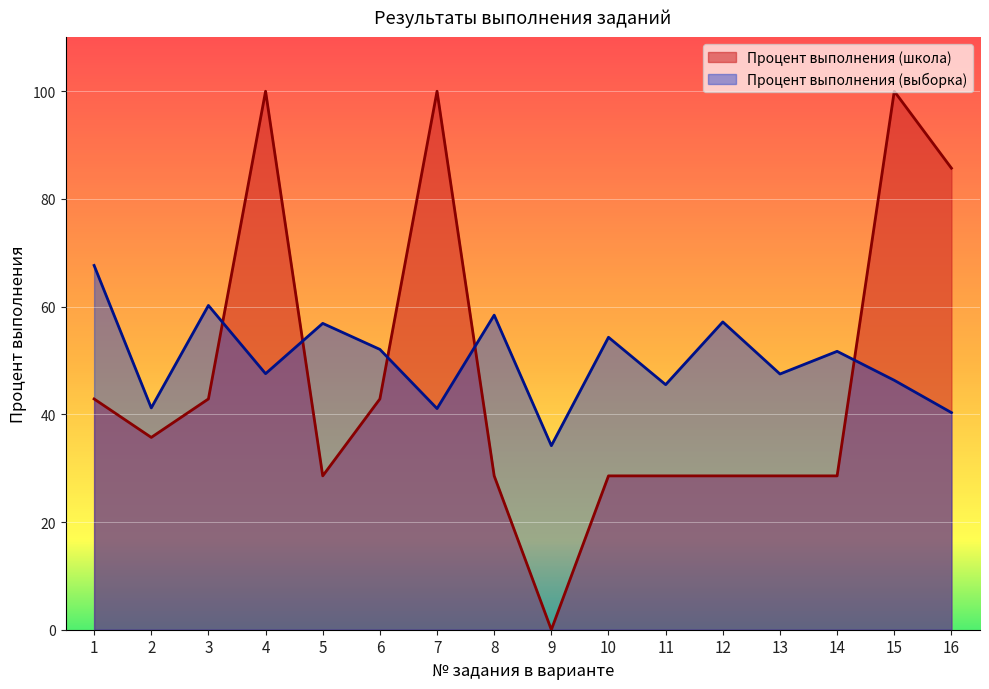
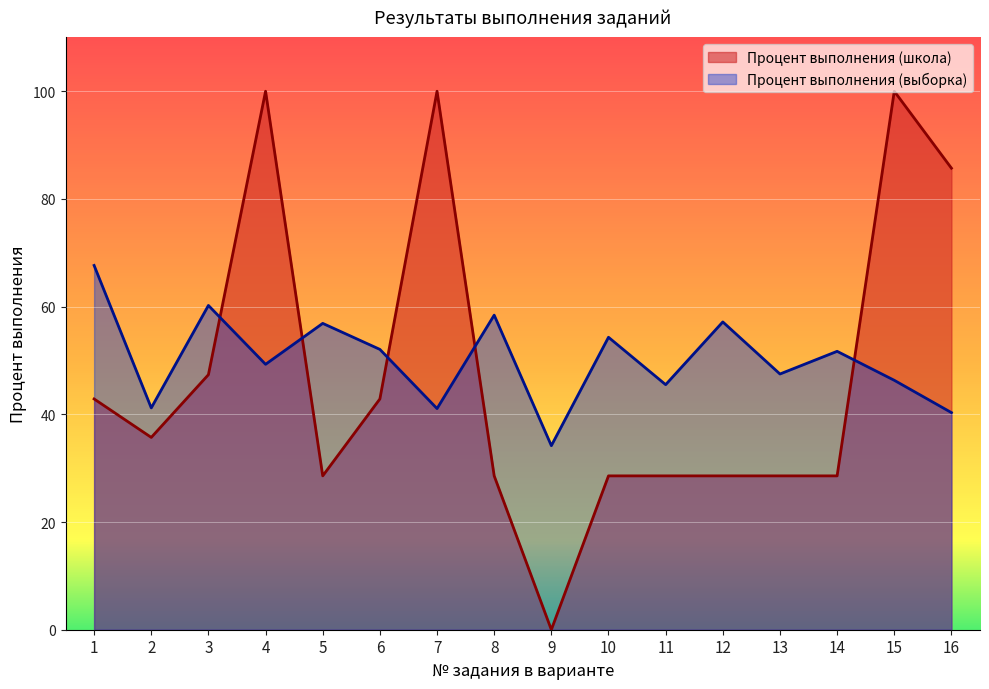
  {
    "Процент выполнения (школа)": {
      "1": 43,
      "2": 36,
-     "3": 43,
+     "3": 47,
      "4": 100,
      "5": 29,
      "6": 43,
      "7": 100,
      "8": 29,
      "9": 0,
      "10": 29,
      "11": 29,
      "12": 29,
      "13": 29,
      "14": 29,
      "16": 86
    },
    "Процент выполнения (выборка)": {
      "1": 68,
      "2": 41,
      "3": 60,
-     "4": 48,
+     "4": 49,
      "5": 57,
      "6": 52,
      "7": 41,
      "8": 58,
      "9": 34,
      "10": 54,
      "11": 46,
      "12": 57,
      "13": 47,
      "14": 52,
      "15": 46,
      "16": 40
    }
  }
